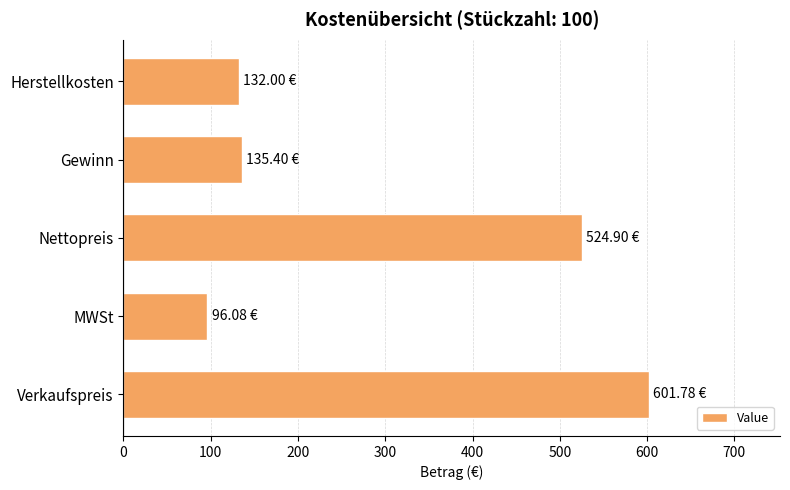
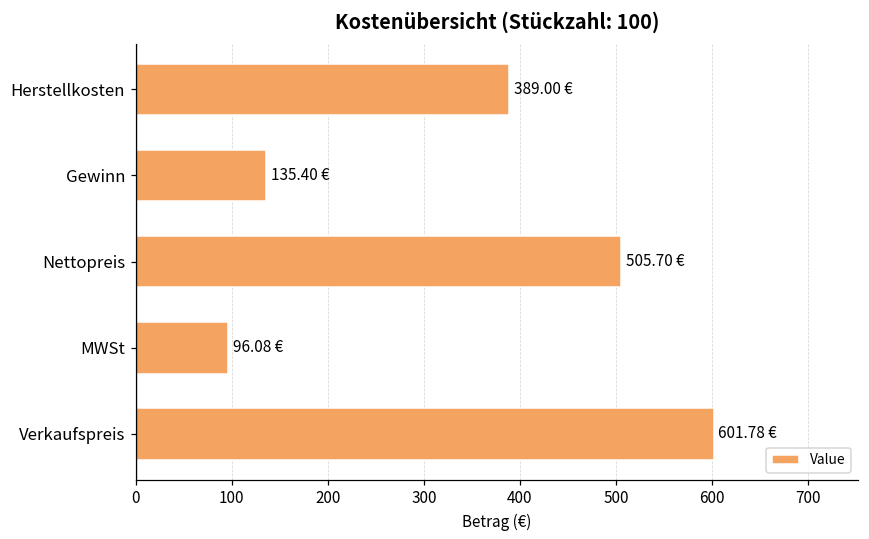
  {
-   "Herstellkosten": 132.00,
+   "Herstellkosten": 389.00,
    "Gewinn": 135.40,
-   "Nettopreis": 524.90,
+   "Nettopreis": 505.70,
    "MWSt": 96.08,
    "Verkaufspreis": 601.78
  }
